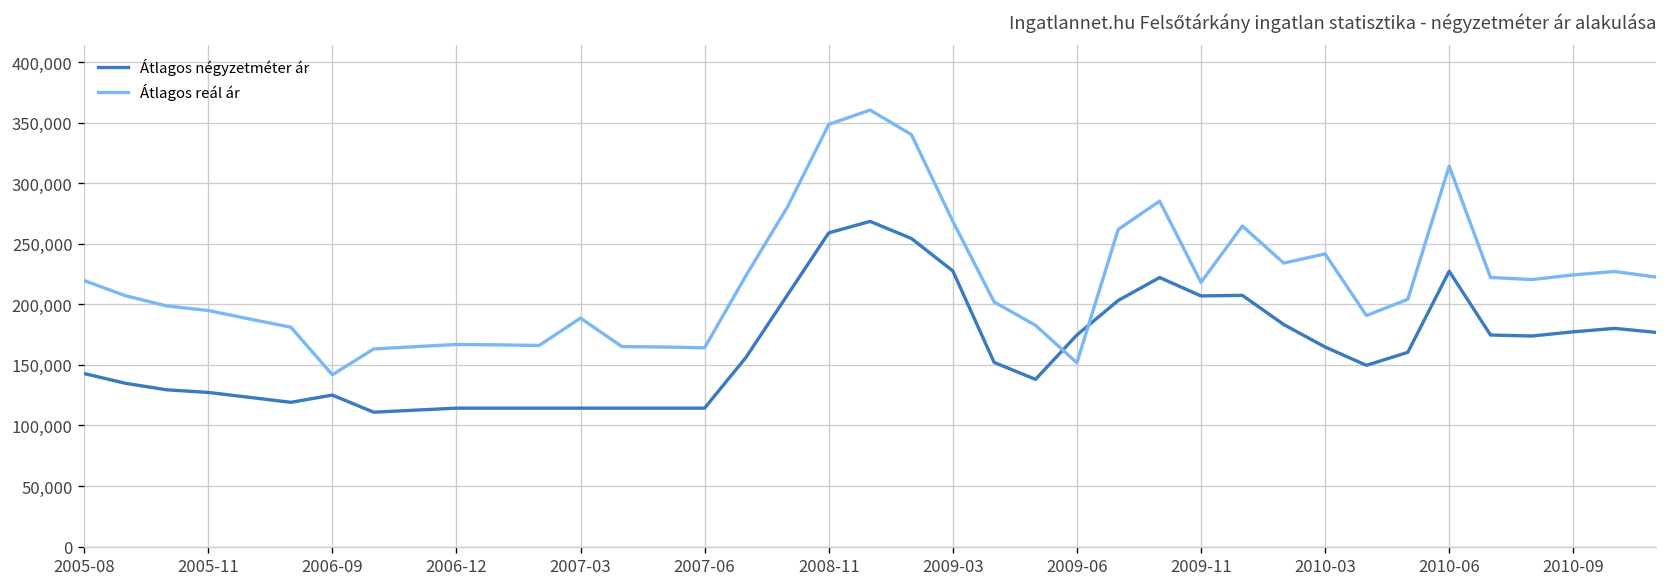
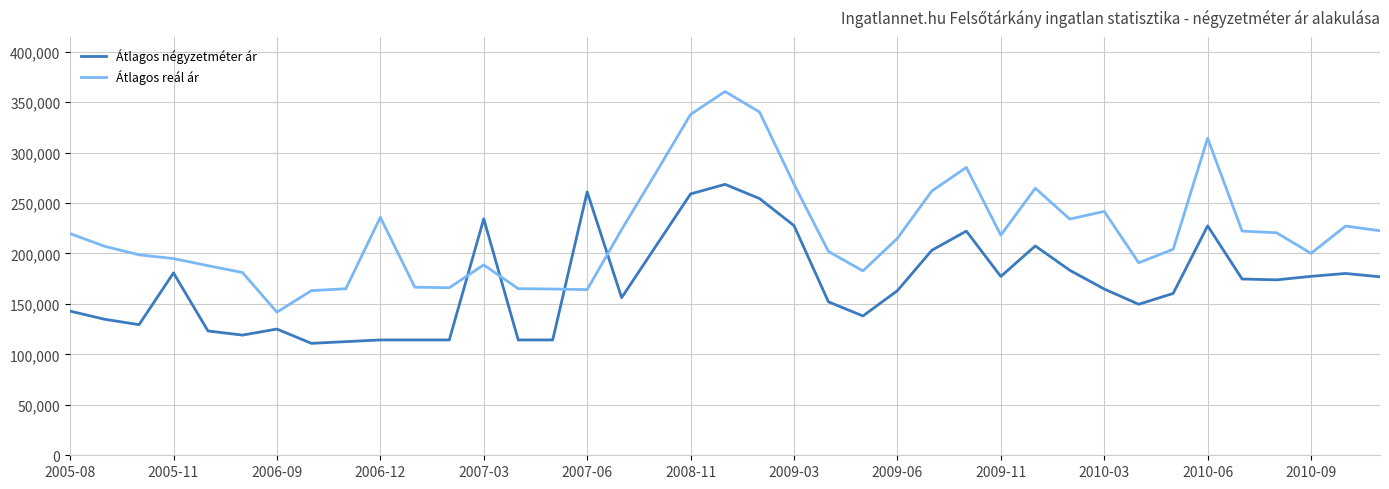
  {
    "Átlagos négyzetméter ár": {
      "2005-08": "143,000",
-     "2005-11": "127,000",
+     "2005-11": "181,000",
      "2006-09": "125,000",
      "2006-12": "114,000",
-     "2007-03": "114,000",
-     "2007-06": "114,000",
+     "2007-03": "234,000",
+     "2007-06": "261,000",
      "2008-11": "259,000",
      "2009-03": "228,000",
-     "2009-06": "175,000",
-     "2009-11": "207,000",
+     "2009-06": "163,000",
+     "2009-11": "177,000",
      "2010-03": "165,000",
      "2010-06": "227,000",
      "2010-09": "177,000"
    },
    "Átlagos reál ár": {
      "2005-08": "220,000",
      "2005-11": "195,000",
      "2006-09": "142,000",
-     "2006-12": "167,000",
+     "2006-12": "236,000",
      "2007-03": "189,000",
      "2007-06": "164,000",
-     "2008-11": "349,000",
+     "2008-11": "338,000",
      "2009-03": "269,000",
-     "2009-06": "152,000",
+     "2009-06": "215,000",
      "2009-11": "218,000",
      "2010-03": "242,000",
      "2010-06": "314,000",
-     "2010-09": "224,000"
+     "2010-09": "200,000"
    }
  }
